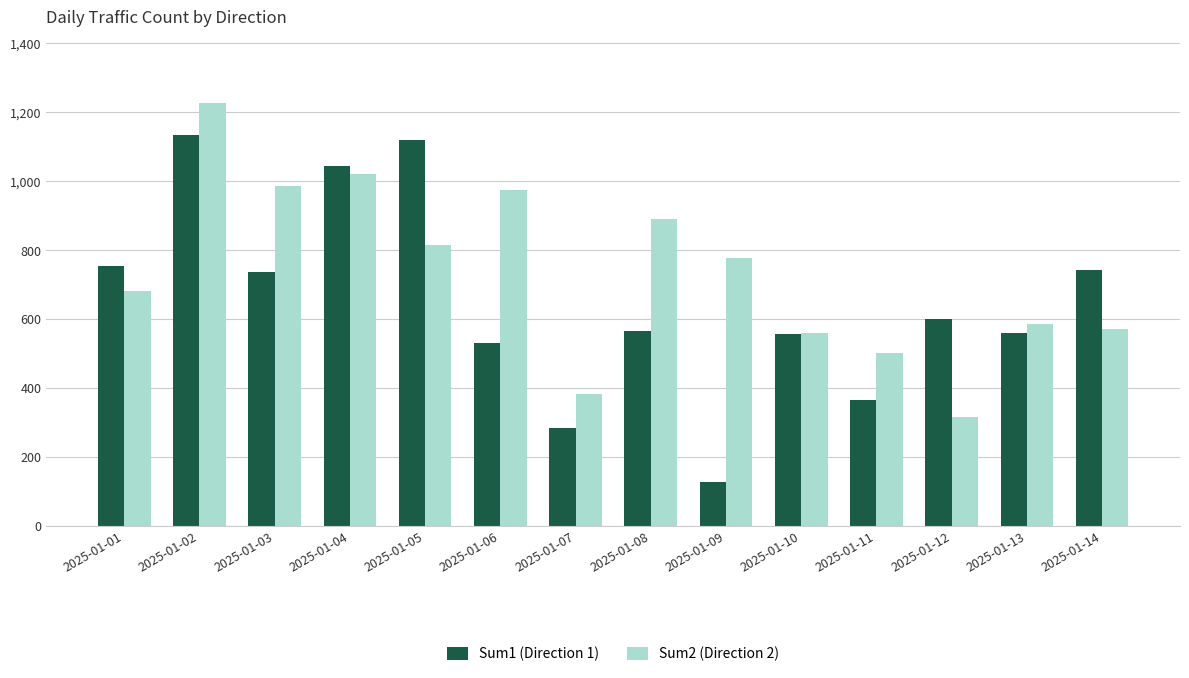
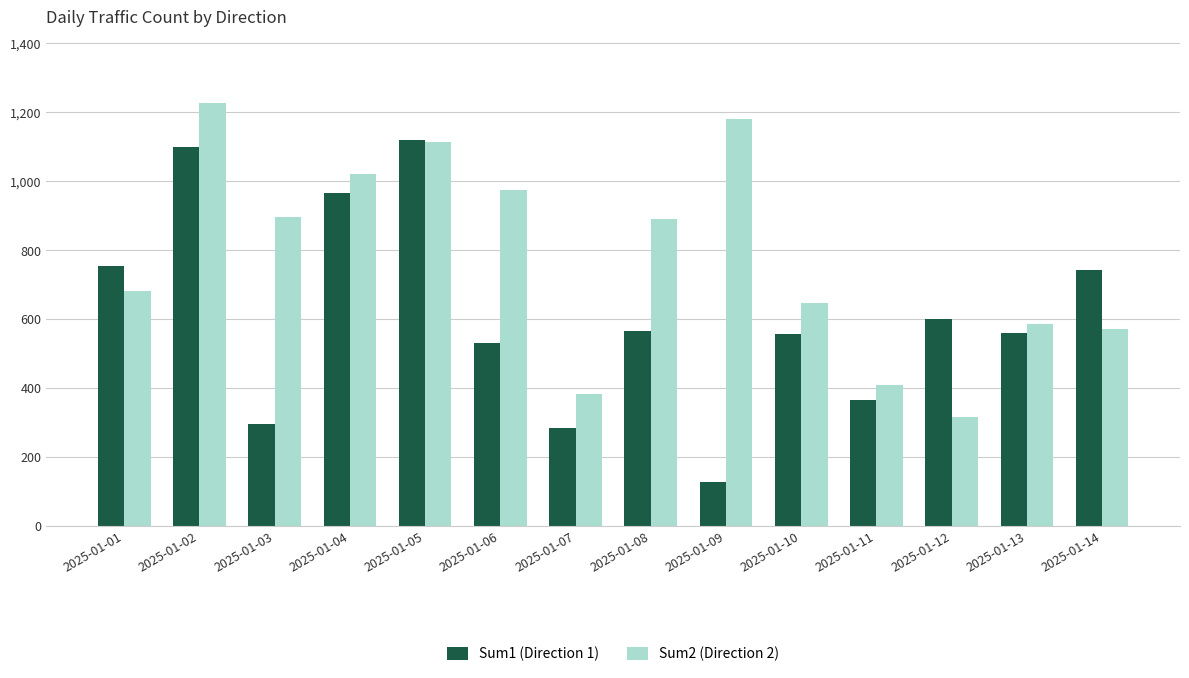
  {
    "Sum1 (Direction 1)": {
      "2025-01-01": "750",
-     "2025-01-02": "1,130",
-     "2025-01-03": "740",
-     "2025-01-04": "1,040",
+     "2025-01-02": "1,100",
+     "2025-01-03": "290",
+     "2025-01-04": "970",
      "2025-01-05": "1,120",
      "2025-01-06": "530",
      "2025-01-07": "280",
      "2025-01-08": "570",
      "2025-01-09": "130",
      "2025-01-10": "560",
      "2025-01-11": "370",
      "2025-01-12": "600",
      "2025-01-13": "560",
      "2025-01-14": "740"
    },
    "Sum2 (Direction 2)": {
      "2025-01-01": "680",
      "2025-01-02": "1,230",
-     "2025-01-03": "990",
+     "2025-01-03": "900",
      "2025-01-04": "1,020",
-     "2025-01-05": "820",
+     "2025-01-05": "1,110",
      "2025-01-06": "980",
      "2025-01-07": "380",
      "2025-01-08": "890",
-     "2025-01-09": "780",
-     "2025-01-10": "560",
-     "2025-01-11": "500",
+     "2025-01-09": "1,180",
+     "2025-01-10": "650",
+     "2025-01-11": "410",
      "2025-01-12": "320",
      "2025-01-13": "580",
      "2025-01-14": "570"
    }
  }
